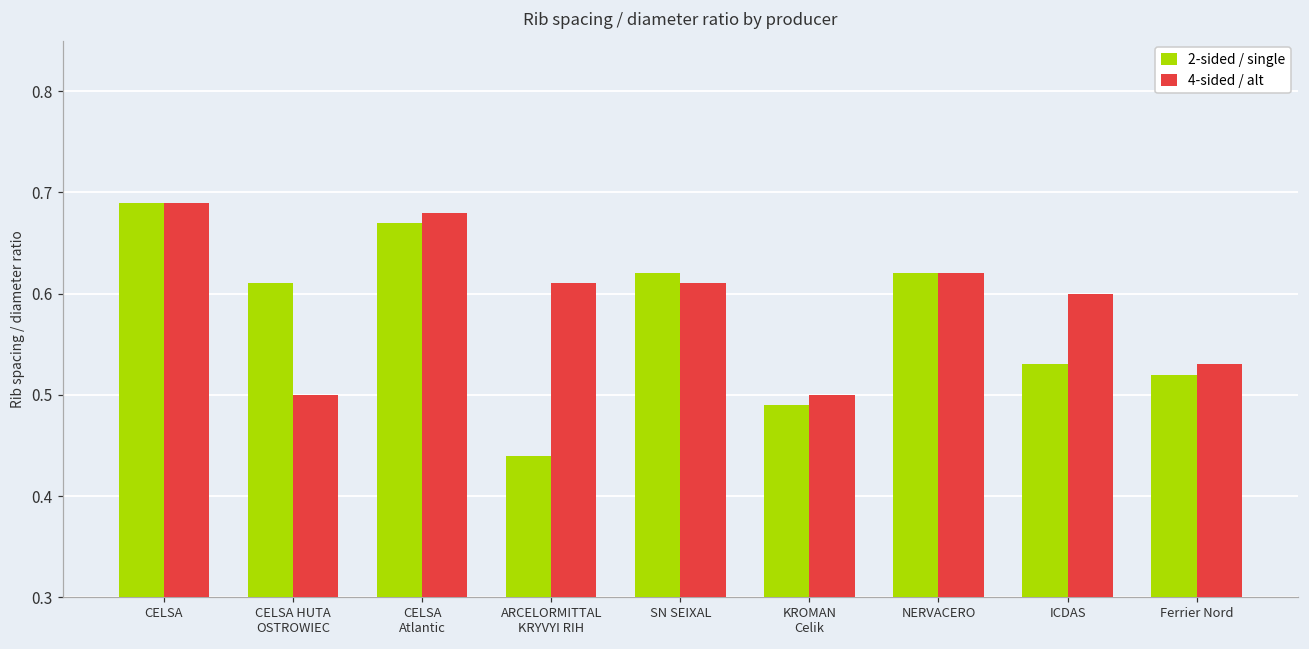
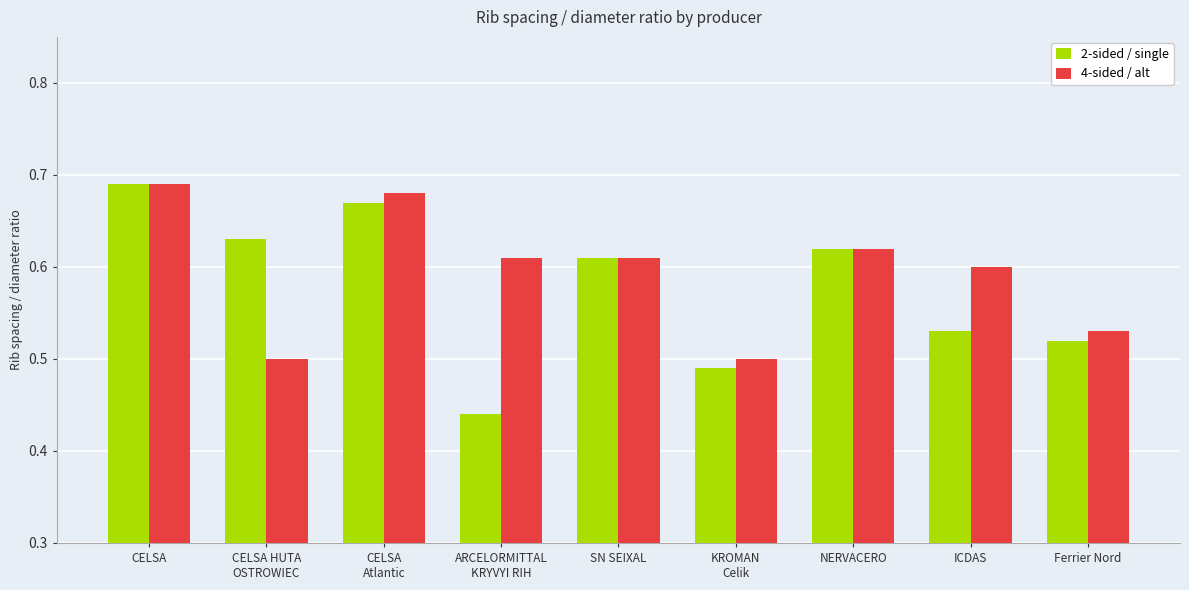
  {
    "2-sided / single": {
      "CELSA": 0.69,
-     "CELSA HUTA OSTROWIEC": 0.61,
+     "CELSA HUTA OSTROWIEC": 0.63,
      "CELSA Atlantic": 0.67,
      "ARCELORMITTAL KRYVYI RIH": 0.44,
-     "SN SEIXAL": 0.62,
+     "SN SEIXAL": 0.61,
      "KROMAN Celik": 0.49,
      "NERVACERO": 0.62,
      "ICDAS": 0.53,
      "Ferrier Nord": 0.52
    },
    "4-sided / alt": {
      "CELSA": 0.69,
      "CELSA HUTA OSTROWIEC": 0.50,
      "CELSA Atlantic": 0.68,
      "ARCELORMITTAL KRYVYI RIH": 0.61,
      "SN SEIXAL": 0.61,
      "KROMAN Celik": 0.50,
      "NERVACERO": 0.62,
      "ICDAS": 0.60,
      "Ferrier Nord": 0.53
    }
  }
